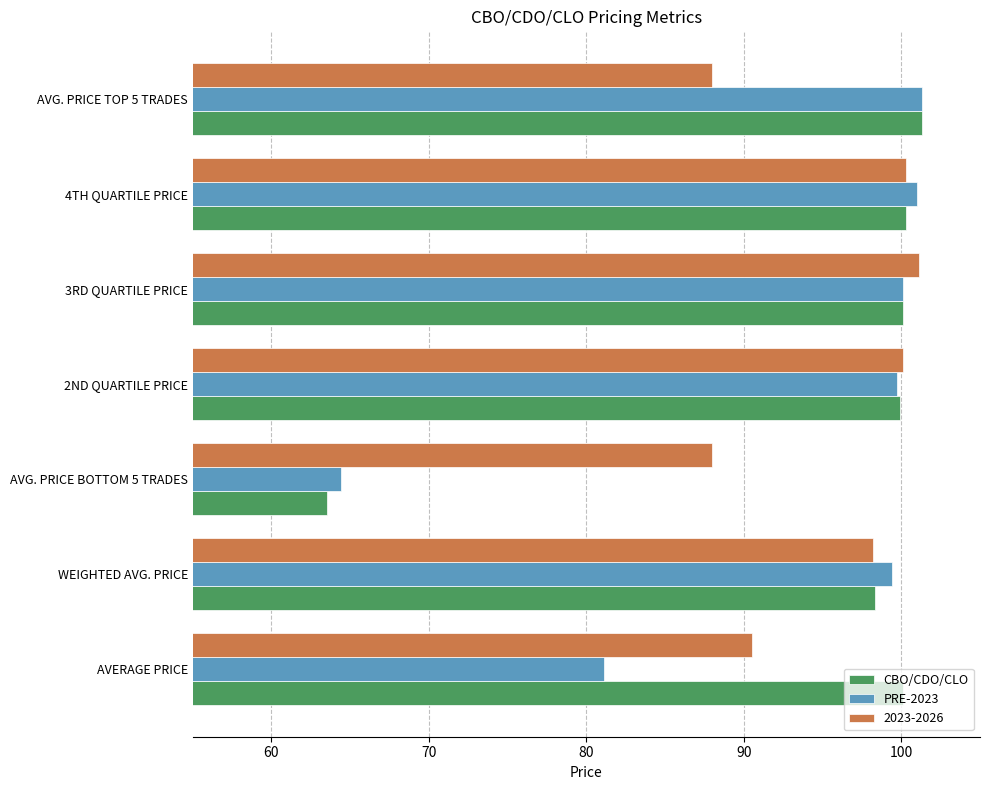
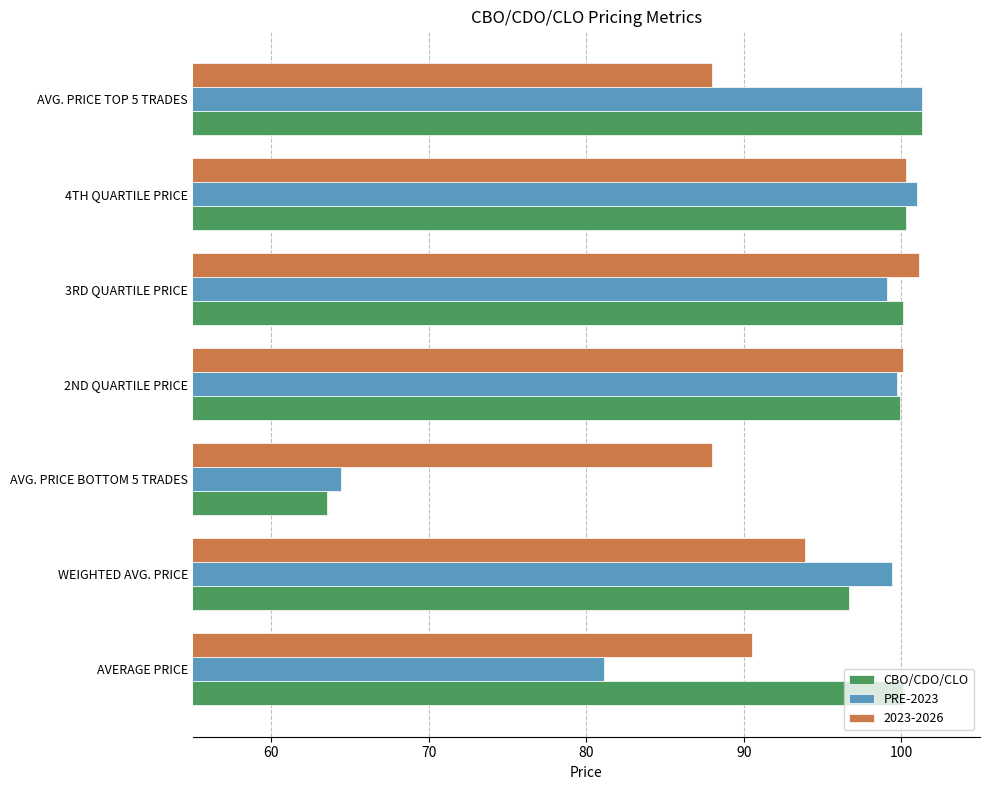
  {
    "CBO/CDO/CLO": {
      "AVG. PRICE TOP 5 TRADES": 101.3,
      "4TH QUARTILE PRICE": 100.3,
      "3RD QUARTILE PRICE": 100.1,
      "2ND QUARTILE PRICE": 99.9,
      "AVG. PRICE BOTTOM 5 TRADES": 63.5,
-     "WEIGHTED AVG. PRICE": 98.3
+     "WEIGHTED AVG. PRICE": 96.7
    },
    "PRE-2023": {
      "AVG. PRICE TOP 5 TRADES": 101.3,
      "4TH QUARTILE PRICE": 101.0,
-     "3RD QUARTILE PRICE": 100.1,
+     "3RD QUARTILE PRICE": 99.1,
      "2ND QUARTILE PRICE": 99.7,
      "AVG. PRICE BOTTOM 5 TRADES": 64.4,
      "WEIGHTED AVG. PRICE": 99.4,
      "AVERAGE PRICE": 81.1
    },
    "2023-2026": {
      "AVG. PRICE TOP 5 TRADES": 88.0,
      "4TH QUARTILE PRICE": 100.3,
      "3RD QUARTILE PRICE": 101.1,
      "2ND QUARTILE PRICE": 100.1,
      "AVG. PRICE BOTTOM 5 TRADES": 88.0,
-     "WEIGHTED AVG. PRICE": 98.2,
+     "WEIGHTED AVG. PRICE": 93.9,
      "AVERAGE PRICE": 90.5
    }
  }
